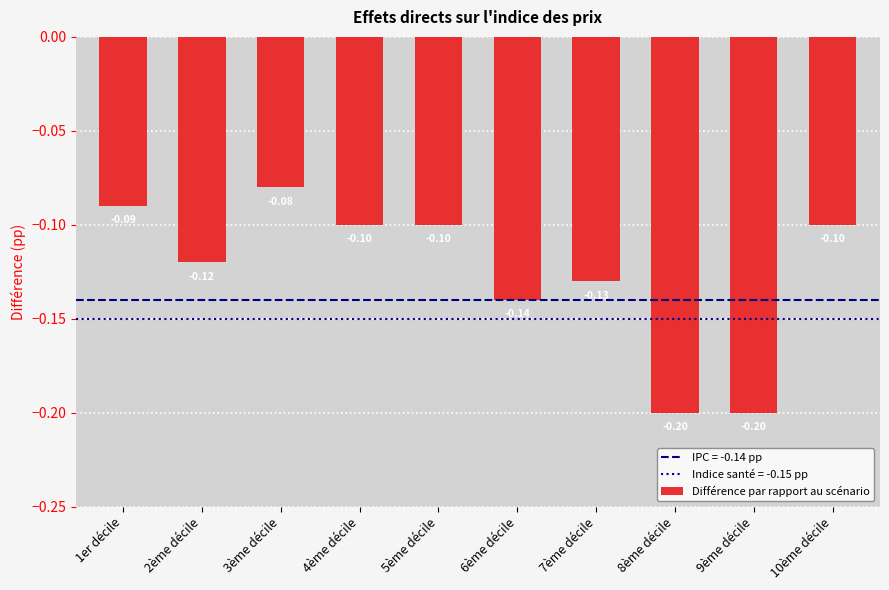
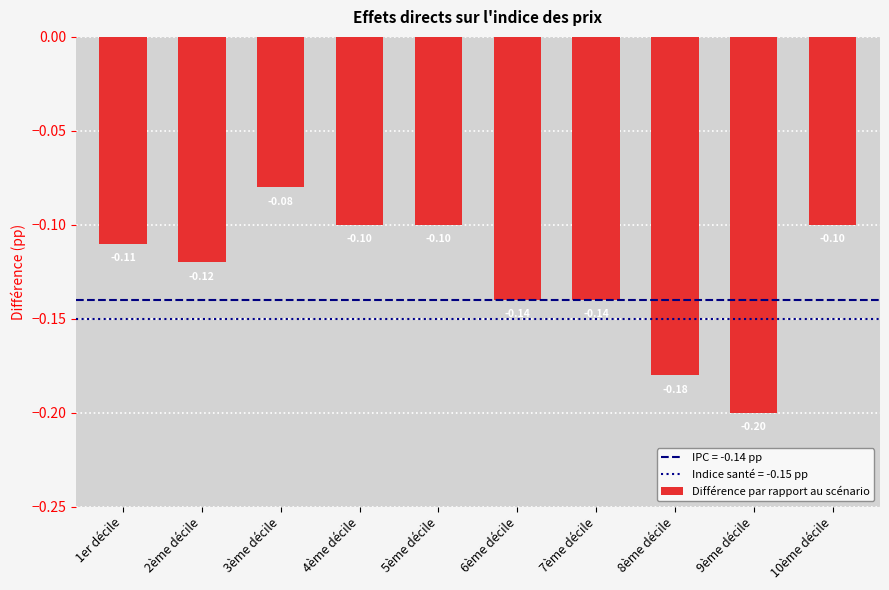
  {
-   "1er décile": -0.09,
+   "1er décile": -0.11,
    "2ème décile": -0.12,
    "3ème décile": -0.08,
    "4ème décile": -0.10,
    "5ème décile": -0.10,
    "6ème décile": -0.14,
-   "7ème décile": -0.13,
-   "8ème décile": -0.20,
+   "7ème décile": -0.14,
+   "8ème décile": -0.18,
    "9ème décile": -0.20,
    "10ème décile": -0.10
  }
